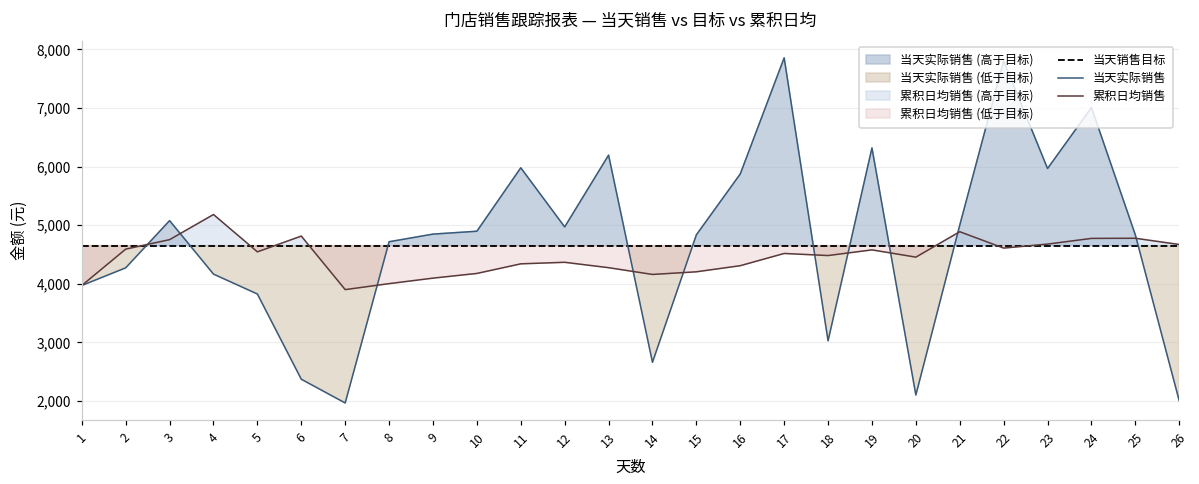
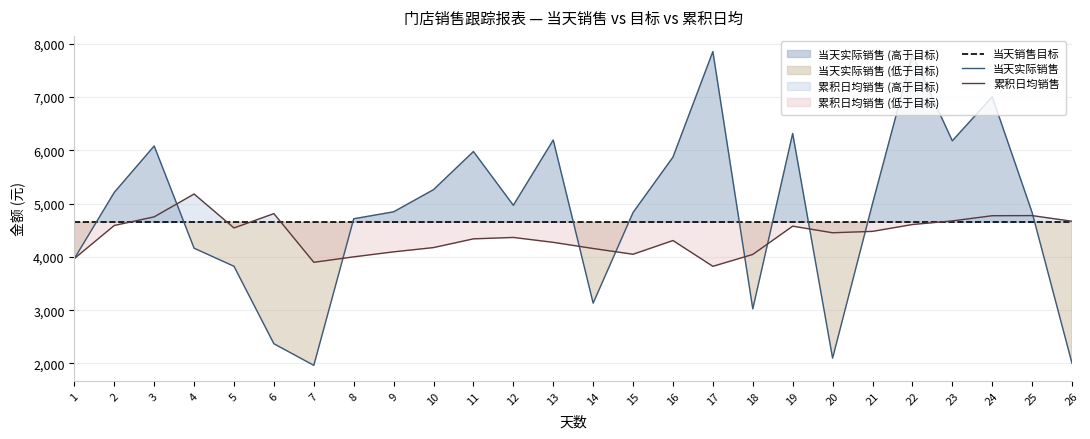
  {
    "当天销售目标": {
      "1": "4,700",
      "2": "4,700",
      "3": "4,700",
      "4": "4,700",
      "5": "4,700",
      "6": "4,700",
      "7": "4,700",
      "8": "4,700",
      "9": "4,700",
      "10": "4,700",
      "11": "4,700",
      "12": "4,700",
      "13": "4,700",
      "14": "4,700",
      "15": "4,700",
      "16": "4,700",
      "17": "4,700",
      "18": "4,700",
      "19": "4,700",
      "20": "4,700",
      "21": "4,700",
      "24": "4,700",
      "25": "4,700"
    },
    "当天实际销售": {
-     "2": "4,300",
-     "3": "5,100",
+     "2": "5,200",
+     "3": "6,100",
      "4": "4,200",
      "5": "3,800",
      "6": "2,400",
      "7": "2,000",
      "8": "4,700",
      "9": "4,800",
-     "10": "4,900",
+     "10": "5,300",
      "11": "6,000",
      "12": "5,000",
      "13": "6,200",
-     "14": "2,700",
+     "14": "3,100",
      "15": "4,800",
      "16": "5,900",
      "17": "7,900",
      "18": "3,000",
      "19": "6,300",
      "20": "2,100",
      "21": "5,000",
-     "23": "6,000",
+     "23": "6,200",
      "25": "4,800",
      "26": "2,000"
    },
    "累积日均销售": {
      "2": "4,600",
      "3": "4,800",
      "4": "5,200",
      "5": "4,500",
      "6": "4,800",
      "7": "3,900",
      "8": "4,000",
      "9": "4,100",
      "10": "4,200",
      "11": "4,300",
      "12": "4,400",
      "13": "4,300",
      "14": "4,200",
-     "15": "4,200",
+     "15": "4,100",
      "16": "4,300",
-     "17": "4,500",
-     "18": "4,500",
+     "17": "3,800",
+     "18": "4,000",
      "19": "4,600",
      "20": "4,500",
-     "21": "4,900",
+     "21": "4,500",
      "24": "4,800",
      "25": "4,800"
    }
  }
